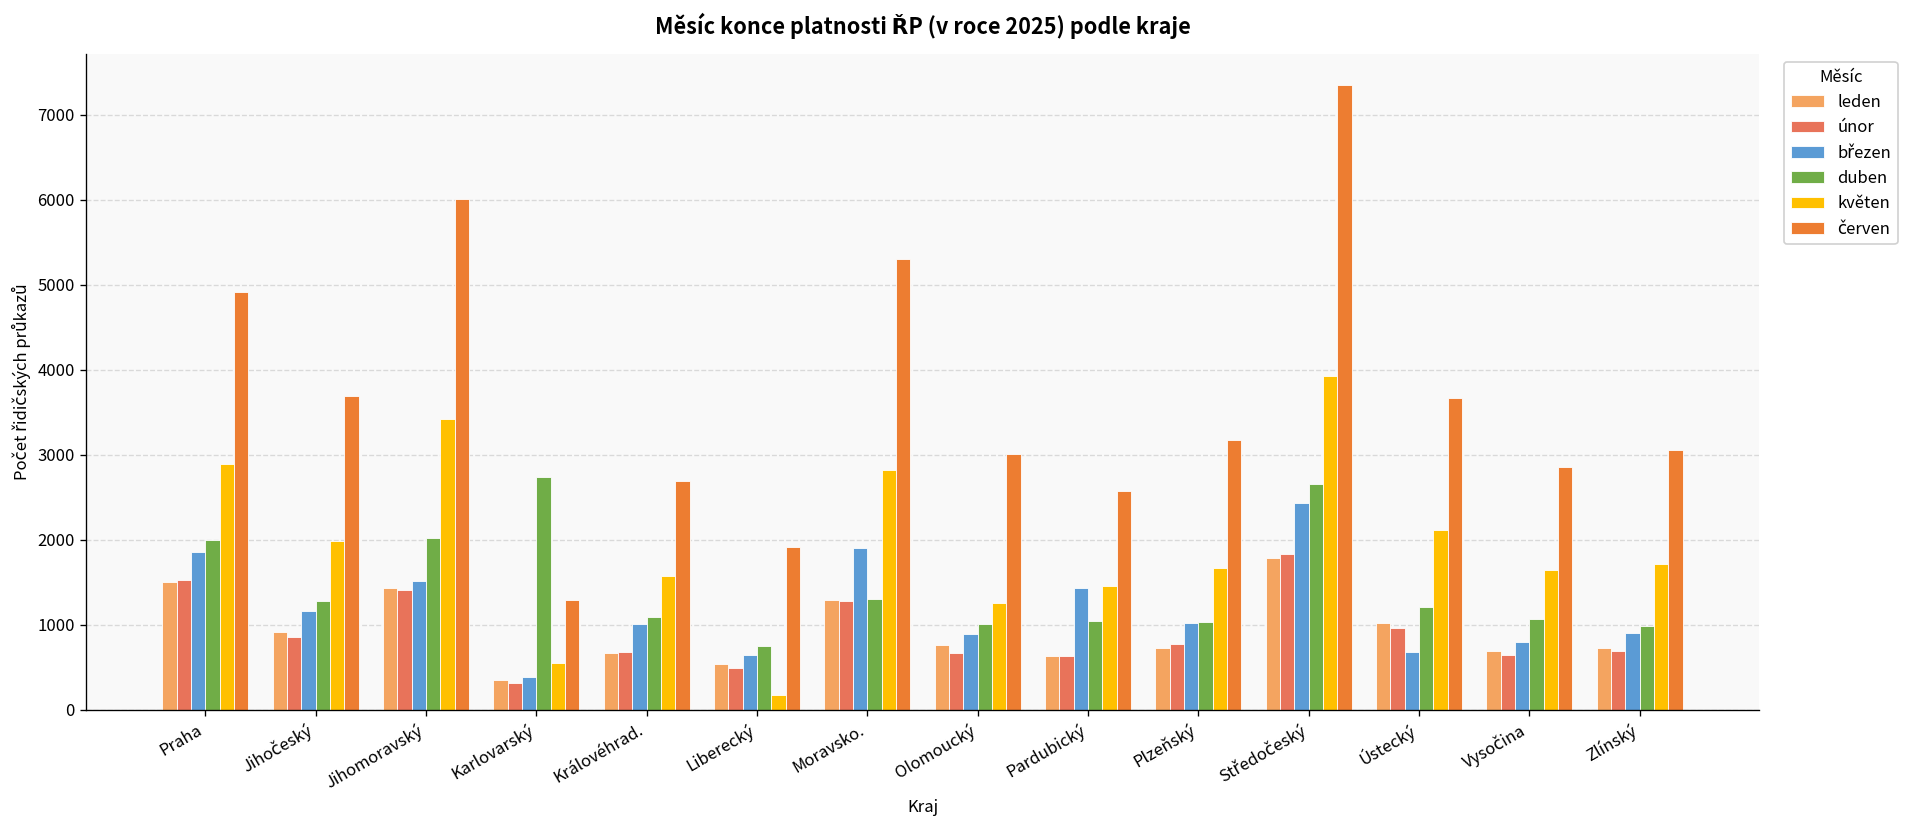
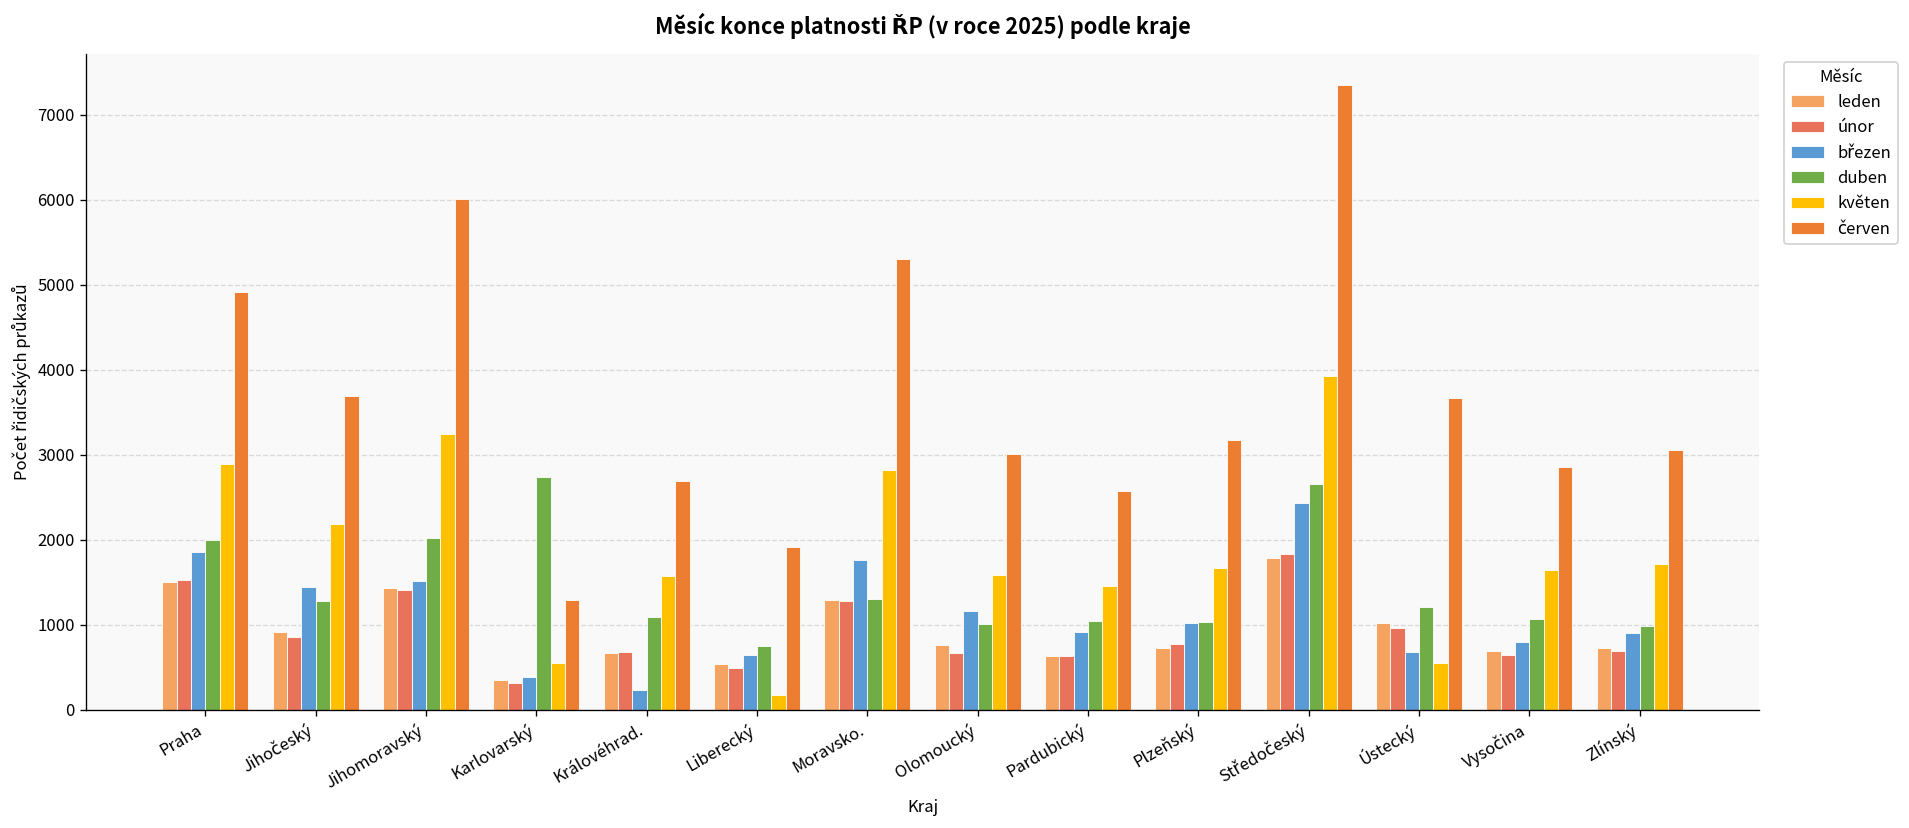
  {
    "březen": {
      "Praha": 1900,
-     "Jihočeský": 1200,
+     "Jihočeský": 1400,
      "Jihomoravský": 1500,
      "Karlovarský": 400,
-     "Královéhrad.": 1000,
+     "Královéhrad.": 200,
      "Liberecký": 700,
-     "Moravsko.": 1900,
-     "Olomoucký": 900,
-     "Pardubický": 1400,
+     "Moravsko.": 1800,
+     "Olomoucký": 1200,
+     "Pardubický": 900,
      "Plzeňský": 1000,
      "Středočeský": 2400,
      "Ústecký": 700,
      "Vysočina": 800,
      "Zlínský": 900
    },
    "duben": {
      "Praha": 2000,
      "Jihočeský": 1300,
      "Jihomoravský": 2000,
      "Karlovarský": 2700,
      "Královéhrad.": 1100,
      "Liberecký": 800,
      "Moravsko.": 1300,
      "Olomoucký": 1000,
      "Pardubický": 1000,
      "Plzeňský": 1000,
      "Středočeský": 2700,
      "Ústecký": 1200,
      "Vysočina": 1100,
      "Zlínský": 1000
    },
    "květen": {
      "Praha": 2900,
-     "Jihočeský": 2000,
-     "Jihomoravský": 3400,
+     "Jihočeský": 2200,
+     "Jihomoravský": 3200,
      "Karlovarský": 600,
      "Královéhrad.": 1600,
      "Liberecký": 200,
      "Moravsko.": 2800,
-     "Olomoucký": 1300,
+     "Olomoucký": 1600,
      "Pardubický": 1500,
      "Plzeňský": 1700,
      "Středočeský": 3900,
-     "Ústecký": 2100,
+     "Ústecký": 500,
      "Vysočina": 1600,
      "Zlínský": 1700
    }
  }
